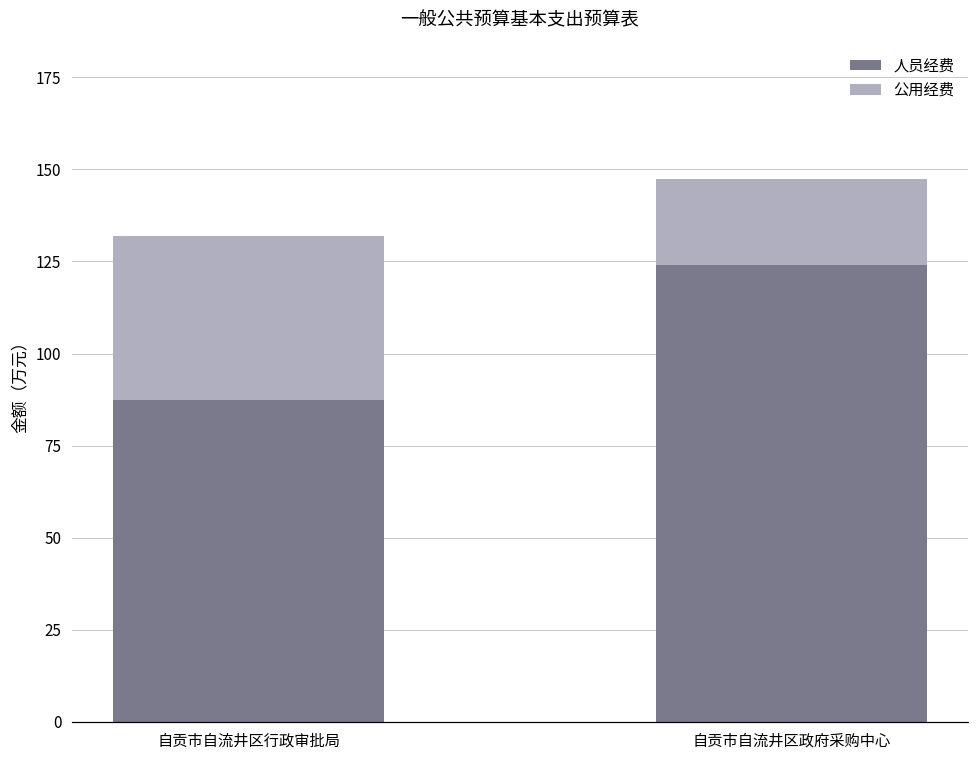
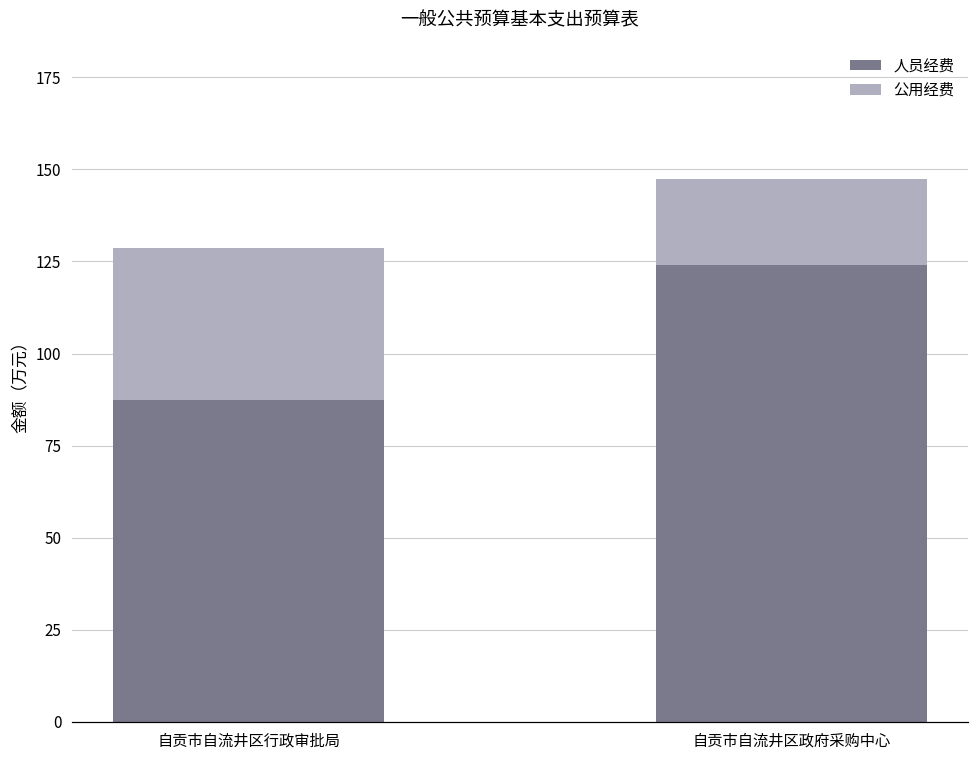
  {
    "人员经费": {
      "自贡市自流井区行政审批局": 87,
      "自贡市自流井区政府采购中心": 124
    },
    "公用经费": {
-     "自贡市自流井区行政审批局": 44,
+     "自贡市自流井区行政审批局": 41,
      "自贡市自流井区政府采购中心": 23
    }
  }
